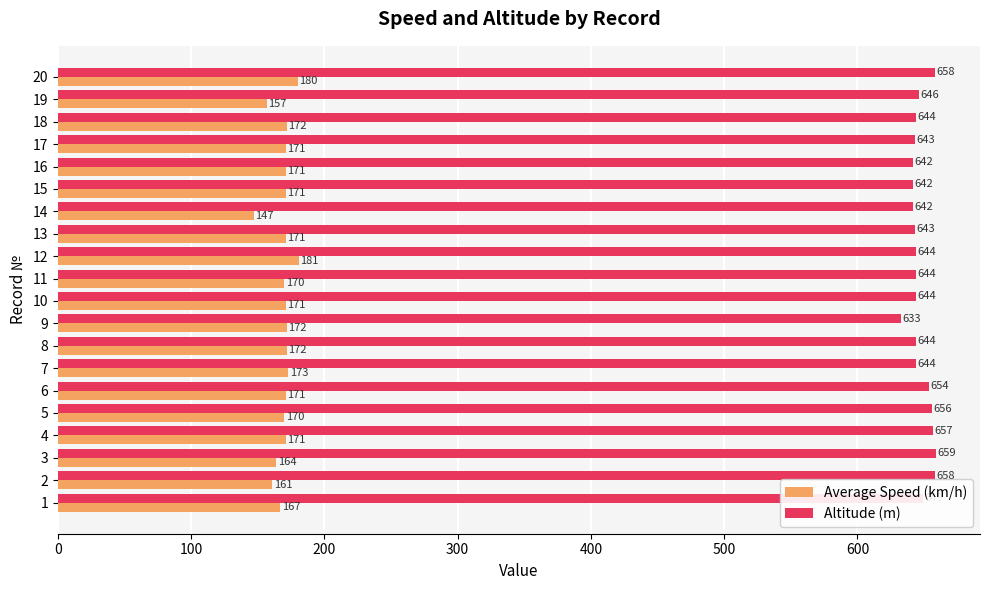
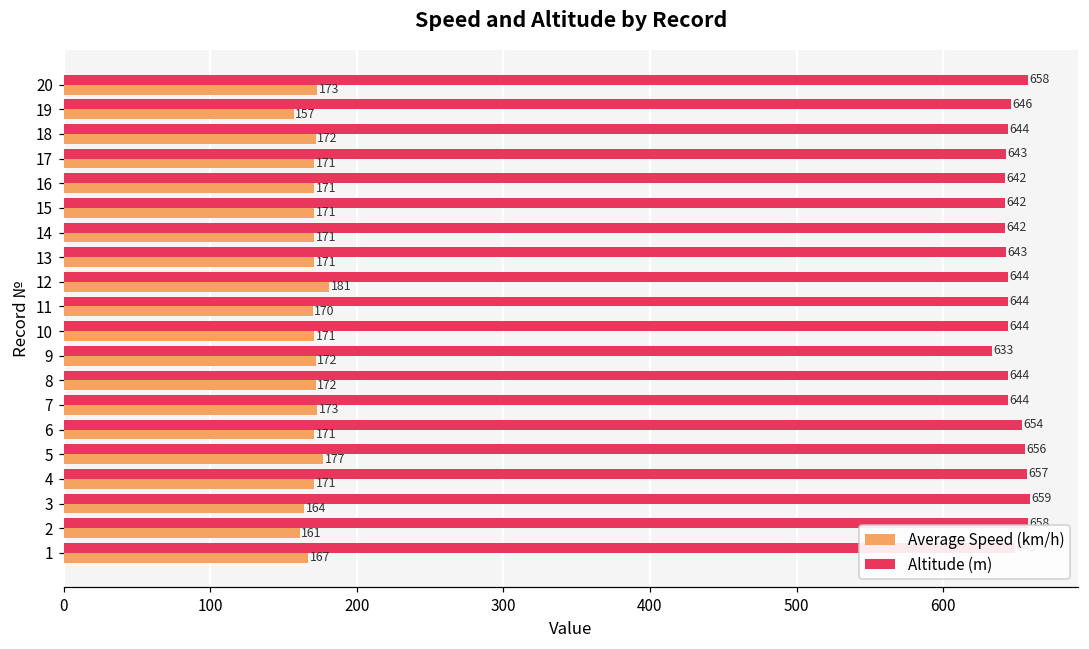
  {
    "Average Speed (km/h)": {
-     "20": 180,
+     "20": 173,
      "19": 157,
      "18": 172,
      "17": 171,
      "16": 171,
      "15": 171,
-     "14": 147,
+     "14": 171,
      "13": 171,
      "12": 181,
      "11": 170,
      "10": 171,
      "9": 172,
      "8": 172,
      "7": 173,
      "6": 171,
-     "5": 170,
+     "5": 177,
      "4": 171,
      "3": 164,
      "2": 161,
      "1": 167
    },
    "Altitude (m)": {
      "20": 658,
      "19": 646,
      "18": 644,
      "17": 643,
      "16": 642,
      "15": 642,
      "14": 642,
      "13": 643,
      "12": 644,
      "11": 644,
      "10": 644,
      "9": 633,
      "8": 644,
      "7": 644,
      "6": 654,
      "5": 656,
      "4": 657,
      "3": 659
    }
  }
